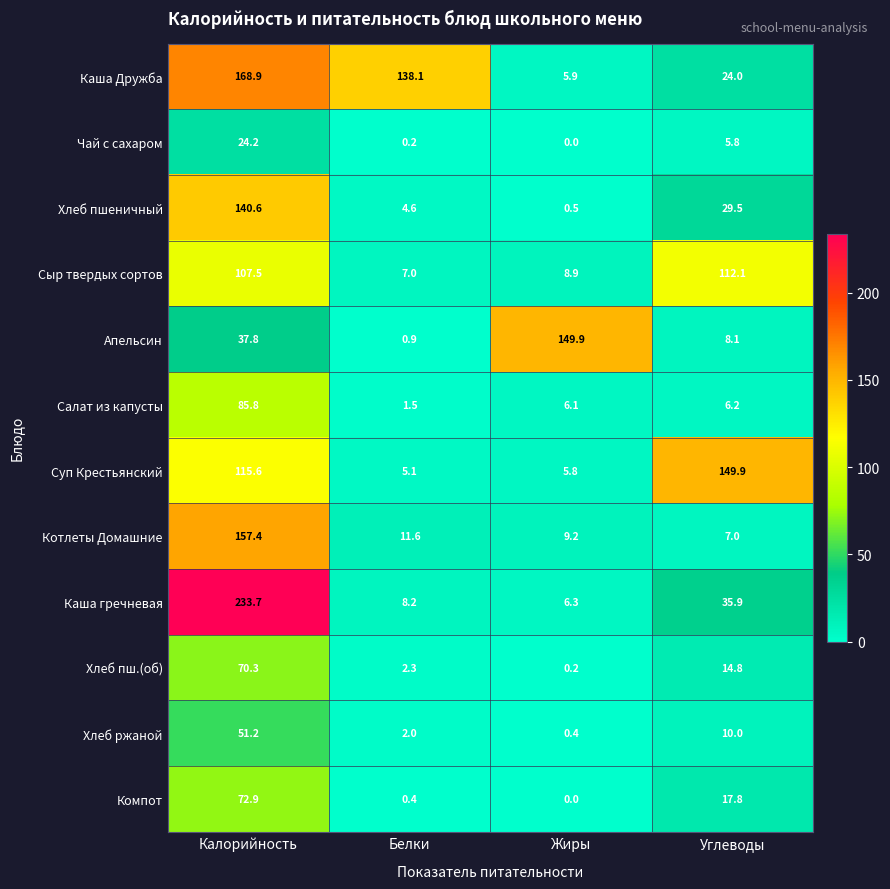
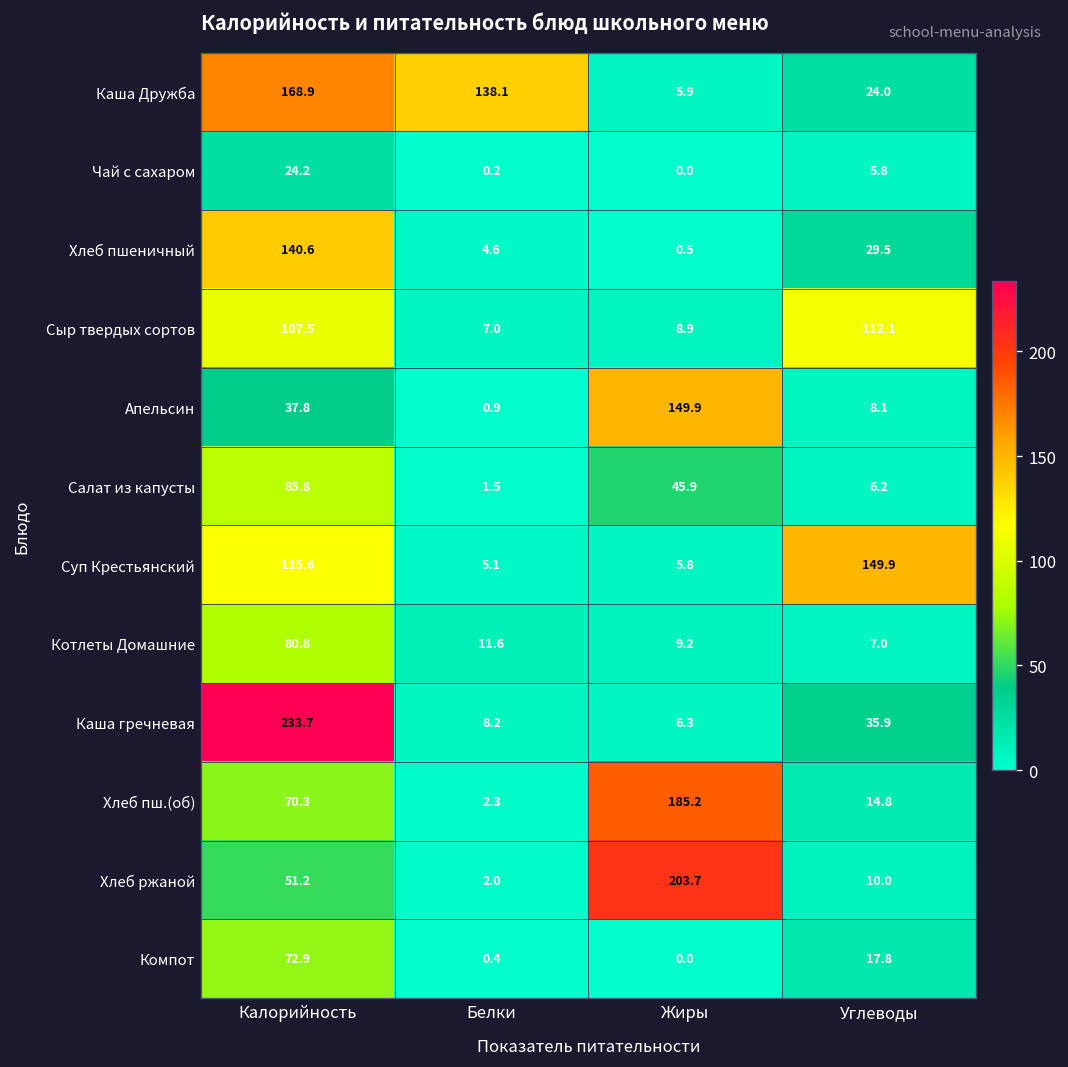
  {
    "Каша Дружба": {
      "Калорийность": 168.9,
      "Белки": 138.1,
      "Жиры": 5.9,
      "Углеводы": 24.0
    },
    "Чай с сахаром": {
      "Калорийность": 24.2,
      "Белки": 0.2,
      "Жиры": 0.0,
      "Углеводы": 5.8
    },
    "Хлеб пшеничный": {
      "Калорийность": 140.6,
      "Белки": 4.6,
      "Жиры": 0.5,
      "Углеводы": 29.5
    },
    "Сыр твердых сортов": {
      "Калорийность": 107.5,
      "Белки": 7.0,
      "Жиры": 8.9,
      "Углеводы": 112.1
    },
    "Апельсин": {
      "Калорийность": 37.8,
      "Белки": 0.9,
      "Жиры": 149.9,
      "Углеводы": 8.1
    },
    "Салат из капусты": {
      "Калорийность": 85.8,
      "Белки": 1.5,
-     "Жиры": 6.1,
+     "Жиры": 45.9,
      "Углеводы": 6.2
    },
    "Суп Крестьянский": {
      "Калорийность": 115.6,
      "Белки": 5.1,
      "Жиры": 5.8,
      "Углеводы": 149.9
    },
    "Котлеты Домашние": {
-     "Калорийность": 157.4,
+     "Калорийность": 80.8,
      "Белки": 11.6,
      "Жиры": 9.2,
      "Углеводы": 7.0
    },
    "Каша гречневая": {
      "Калорийность": 233.7,
      "Белки": 8.2,
      "Жиры": 6.3,
      "Углеводы": 35.9
    },
    "Хлеб пш.(об)": {
      "Калорийность": 70.3,
      "Белки": 2.3,
-     "Жиры": 0.2,
+     "Жиры": 185.2,
      "Углеводы": 14.8
    },
    "Хлеб ржаной": {
      "Калорийность": 51.2,
      "Белки": 2.0,
-     "Жиры": 0.4,
+     "Жиры": 203.7,
      "Углеводы": 10.0
    },
    "Компот": {
      "Калорийность": 72.9,
      "Белки": 0.4,
      "Жиры": 0.0,
      "Углеводы": 17.8
    }
  }
